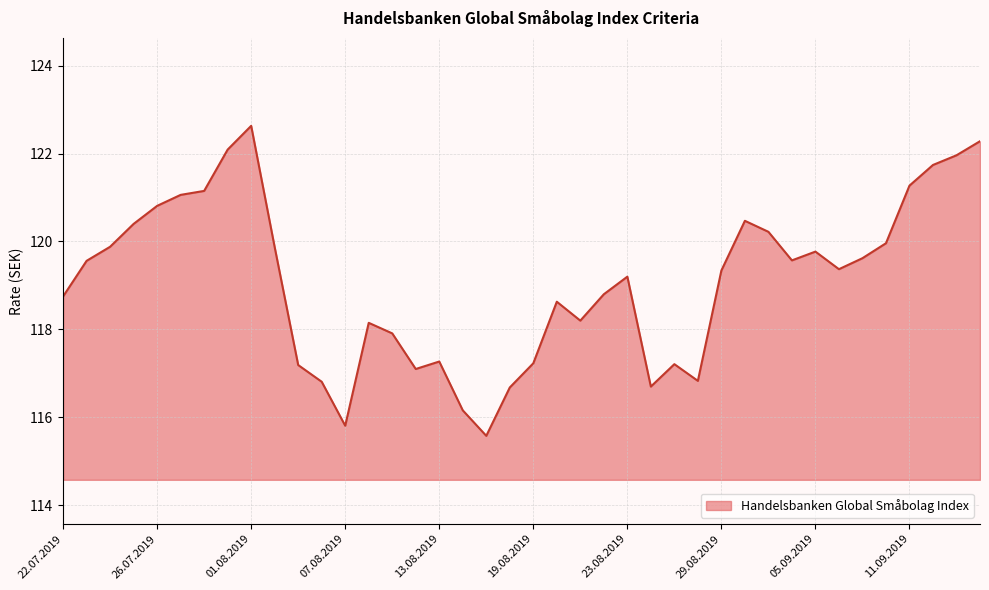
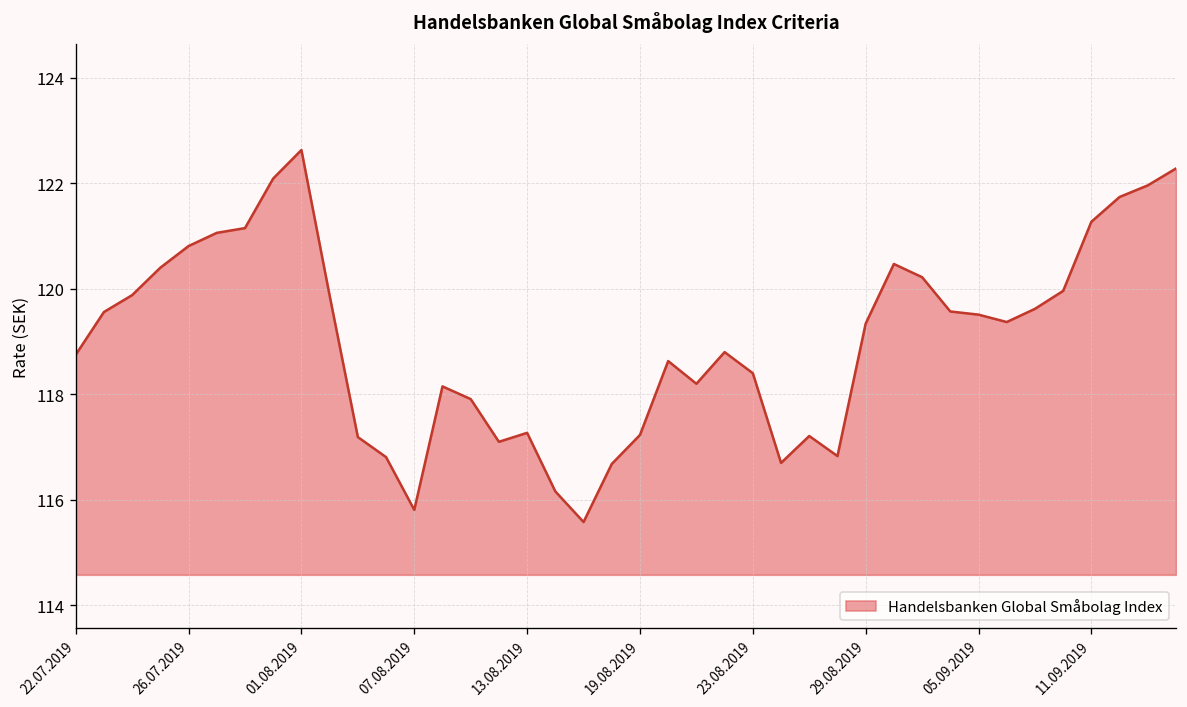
  {
    "22.07.2019": 118.8,
    "26.07.2019": 120.8,
    "01.08.2019": 122.6,
    "07.08.2019": 115.8,
    "13.08.2019": 117.3,
    "19.08.2019": 117.2,
-   "23.08.2019": 119.2,
+   "23.08.2019": 118.4,
    "29.08.2019": 119.3,
-   "05.09.2019": 119.8,
+   "05.09.2019": 119.5,
    "11.09.2019": 121.3
  }
